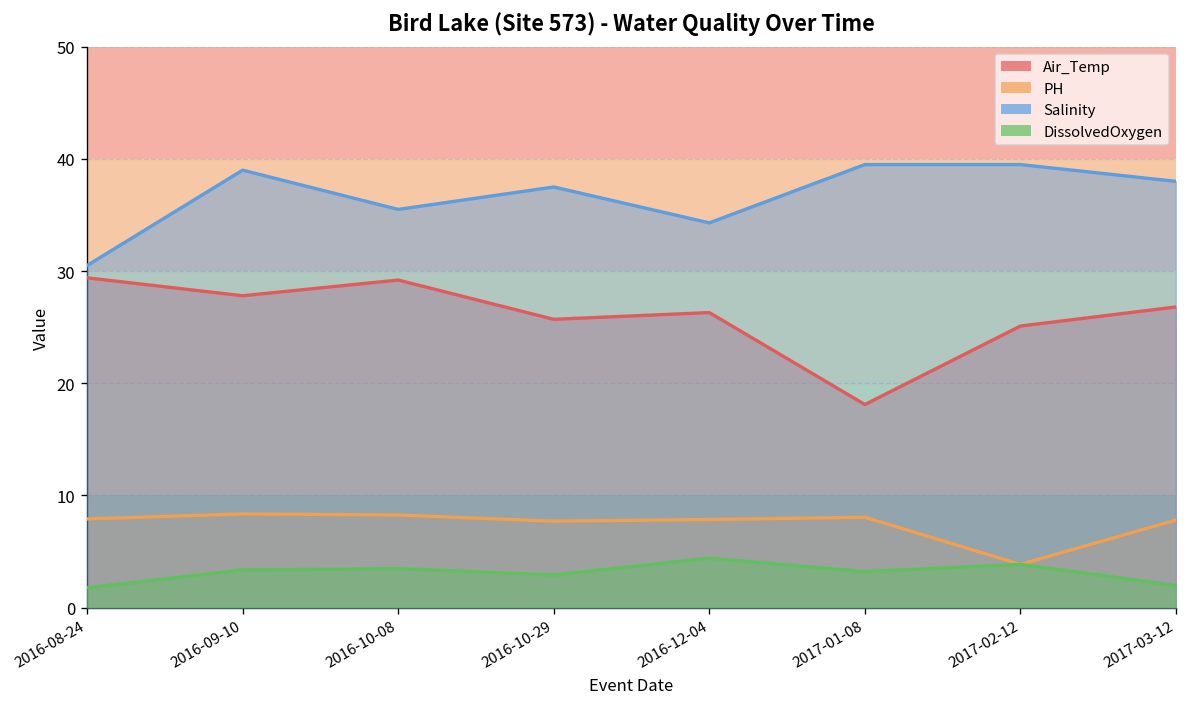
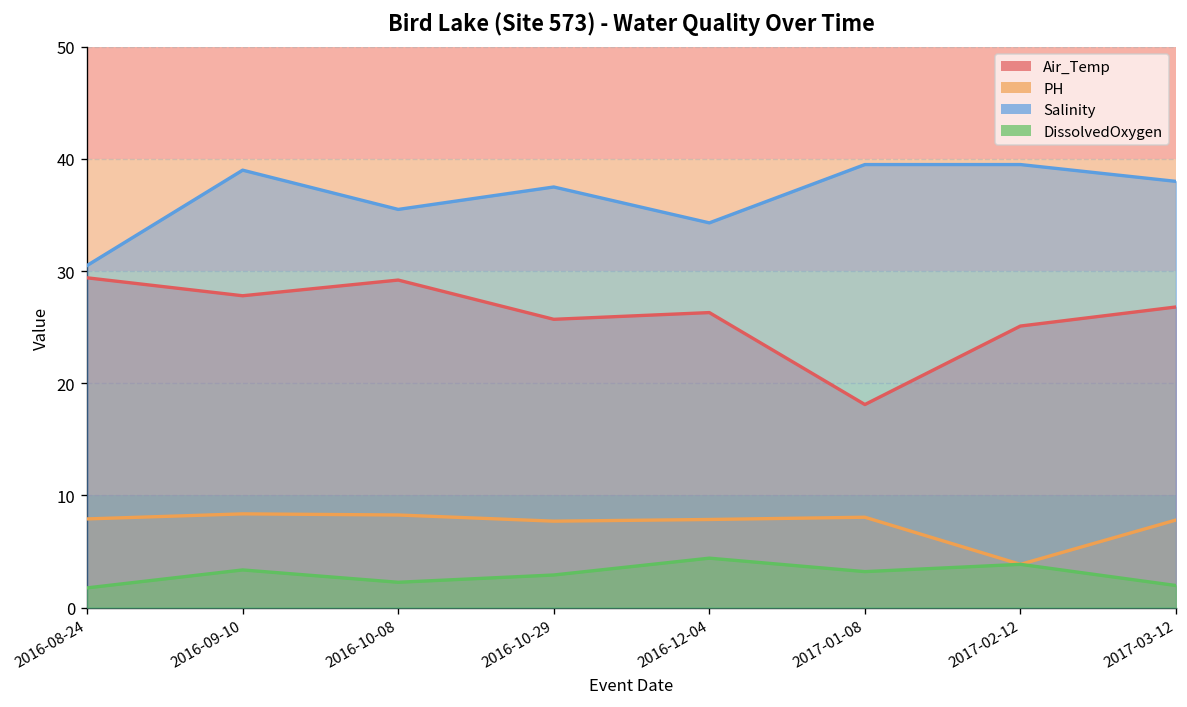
  {
    "Salinity": {
      "2016-08-24": 31,
      "2016-09-10": 39,
      "2016-10-08": 36,
      "2016-10-29": 38,
      "2016-12-04": 34,
      "2017-01-08": 40,
      "2017-02-12": 40,
      "2017-03-12": 38
    },
    "DissolvedOxygen": {
      "2016-08-24": 2,
      "2016-09-10": 3,
-     "2016-10-08": 3,
+     "2016-10-08": 2,
      "2016-10-29": 3,
      "2016-12-04": 4,
      "2017-01-08": 3,
      "2017-03-12": 2
    }
  }
